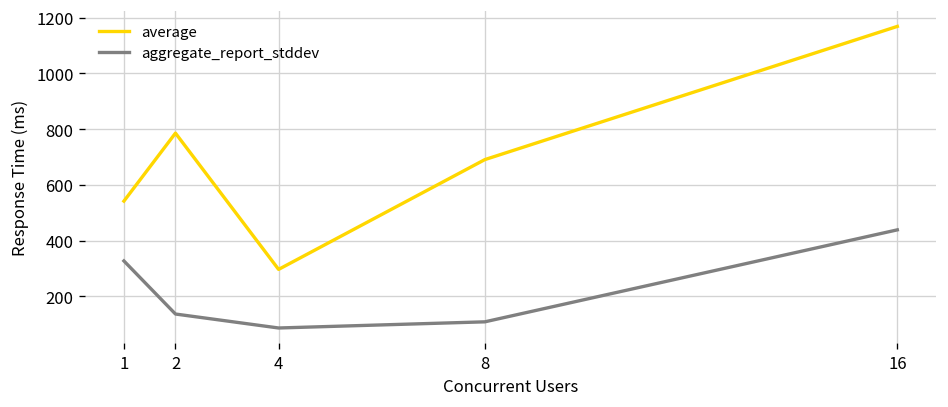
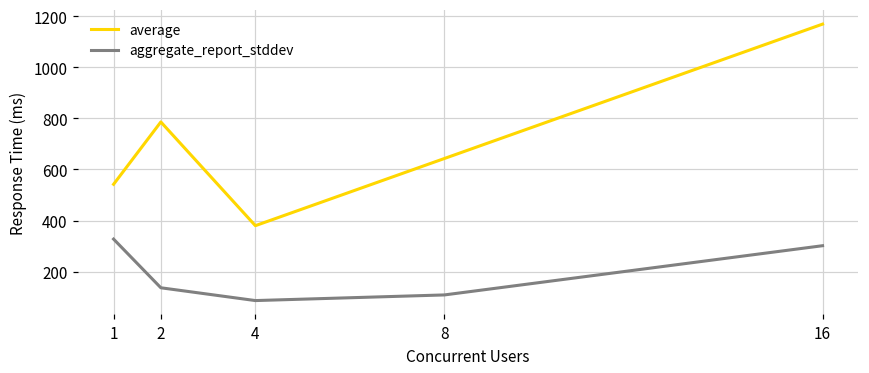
  {
    "average": {
      "1": 540,
      "2": 790,
-     "4": 300,
-     "8": 690,
+     "4": 380,
+     "8": 640,
      "16": 1170
    },
    "aggregate_report_stddev": {
      "1": 330,
      "2": 140,
      "4": 90,
      "8": 110,
-     "16": 440
+     "16": 300
    }
  }
